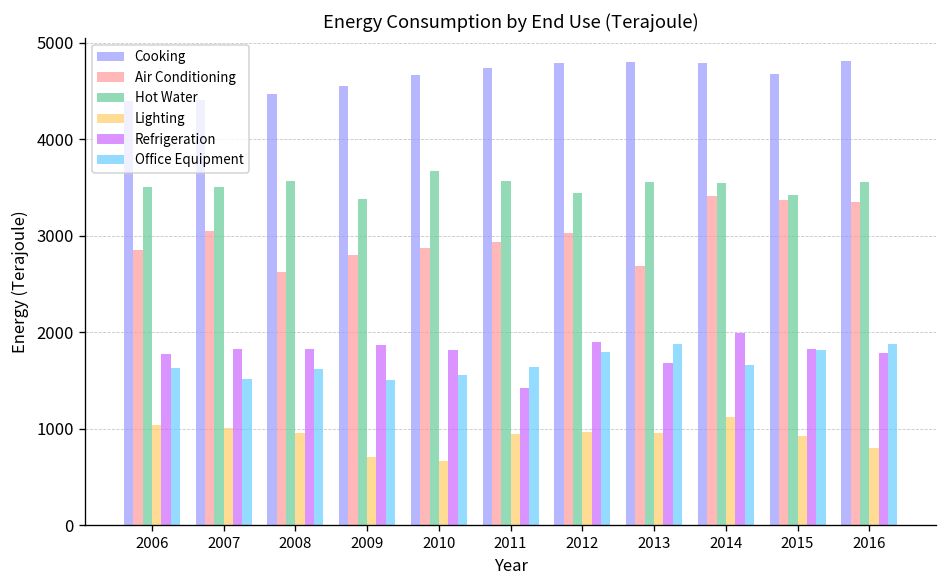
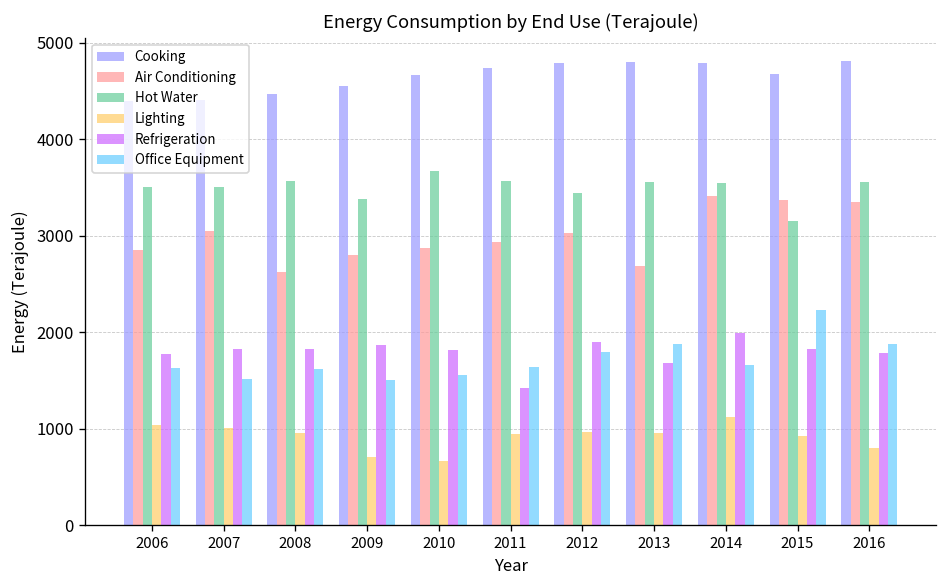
  {
    "Cooking": {
      "2008": 4500,
      "2009": 4500,
      "2010": 4700,
      "2011": 4700,
      "2012": 4800,
      "2013": 4800,
      "2014": 4800,
      "2015": 4700,
      "2016": 4800
    },
    "Air Conditioning": {
      "2006": 2800,
      "2007": 3100,
      "2008": 2600,
      "2009": 2800,
      "2010": 2900,
      "2011": 2900,
      "2012": 3000,
      "2013": 2700,
      "2014": 3400,
      "2015": 3400,
      "2016": 3300
    },
    "Hot Water": {
      "2006": 3500,
      "2007": 3500,
      "2008": 3600,
      "2009": 3400,
      "2010": 3700,
      "2011": 3600,
      "2012": 3400,
      "2013": 3600,
      "2014": 3500,
-     "2015": 3400,
+     "2015": 3200,
      "2016": 3600
    },
    "Lighting": {
      "2006": 1000,
      "2007": 1000,
      "2008": 1000,
      "2009": 700,
      "2010": 700,
      "2011": 900,
      "2012": 1000,
      "2013": 1000,
      "2014": 1100,
      "2015": 900,
      "2016": 800
    },
    "Refrigeration": {
      "2006": 1800,
      "2007": 1800,
      "2008": 1800,
      "2009": 1900,
      "2010": 1800,
      "2011": 1400,
      "2012": 1900,
      "2013": 1700,
      "2014": 2000,
      "2015": 1800,
      "2016": 1800
    },
    "Office Equipment": {
      "2006": 1600,
      "2007": 1500,
      "2008": 1600,
      "2009": 1500,
      "2010": 1600,
      "2011": 1600,
      "2012": 1800,
      "2013": 1900,
      "2014": 1700,
-     "2015": 1800,
+     "2015": 2200,
      "2016": 1900
    }
  }
